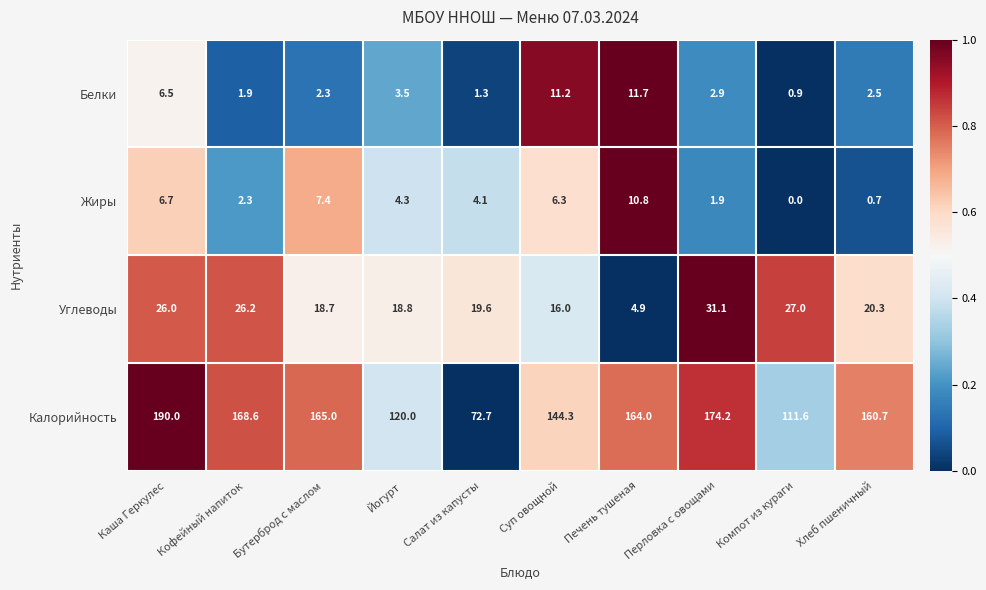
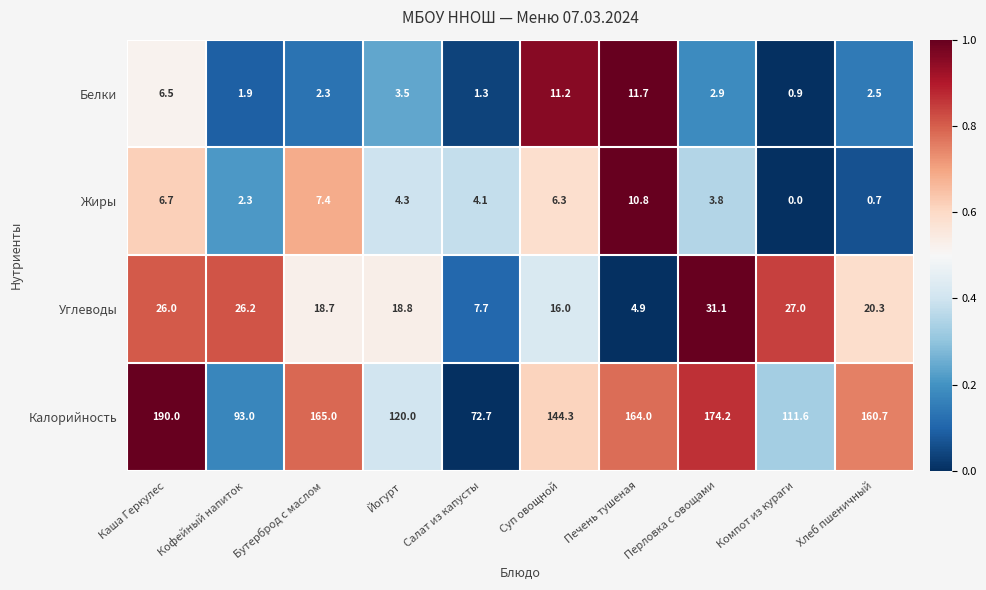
  {
    "Белки": {
      "Каша Геркулес": 6.5,
      "Кофейный напиток": 1.9,
      "Бутерброд с маслом": 2.3,
      "Йогурт": 3.5,
      "Салат из капусты": 1.3,
      "Суп овощной": 11.2,
      "Печень тушеная": 11.7,
      "Перловка с овощами": 2.9,
      "Компот из кураги": 0.9,
      "Хлеб пшеничный": 2.5
    },
    "Жиры": {
      "Каша Геркулес": 6.7,
      "Кофейный напиток": 2.3,
      "Бутерброд с маслом": 7.4,
      "Йогурт": 4.3,
      "Салат из капусты": 4.1,
      "Суп овощной": 6.3,
      "Печень тушеная": 10.8,
-     "Перловка с овощами": 1.9,
+     "Перловка с овощами": 3.8,
      "Компот из кураги": 0.0,
      "Хлеб пшеничный": 0.7
    },
    "Углеводы": {
      "Каша Геркулес": 26.0,
      "Кофейный напиток": 26.2,
      "Бутерброд с маслом": 18.7,
      "Йогурт": 18.8,
-     "Салат из капусты": 19.6,
+     "Салат из капусты": 7.7,
      "Суп овощной": 16.0,
      "Печень тушеная": 4.9,
      "Перловка с овощами": 31.1,
      "Компот из кураги": 27.0,
      "Хлеб пшеничный": 20.3
    },
    "Калорийность": {
      "Каша Геркулес": 190.0,
-     "Кофейный напиток": 168.6,
+     "Кофейный напиток": 93.0,
      "Бутерброд с маслом": 165.0,
      "Йогурт": 120.0,
      "Салат из капусты": 72.7,
      "Суп овощной": 144.3,
      "Печень тушеная": 164.0,
      "Перловка с овощами": 174.2,
      "Компот из кураги": 111.6,
      "Хлеб пшеничный": 160.7
    }
  }
